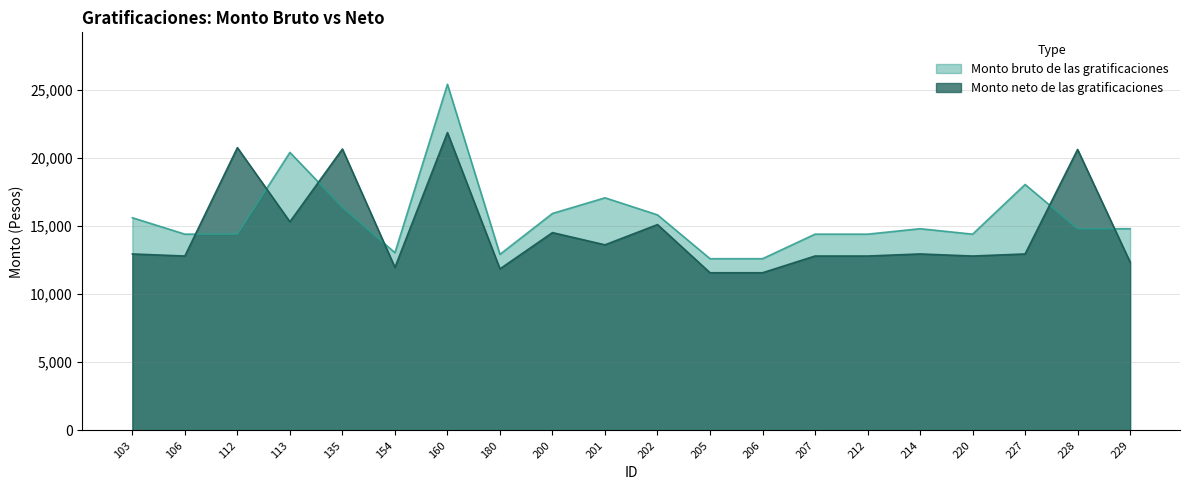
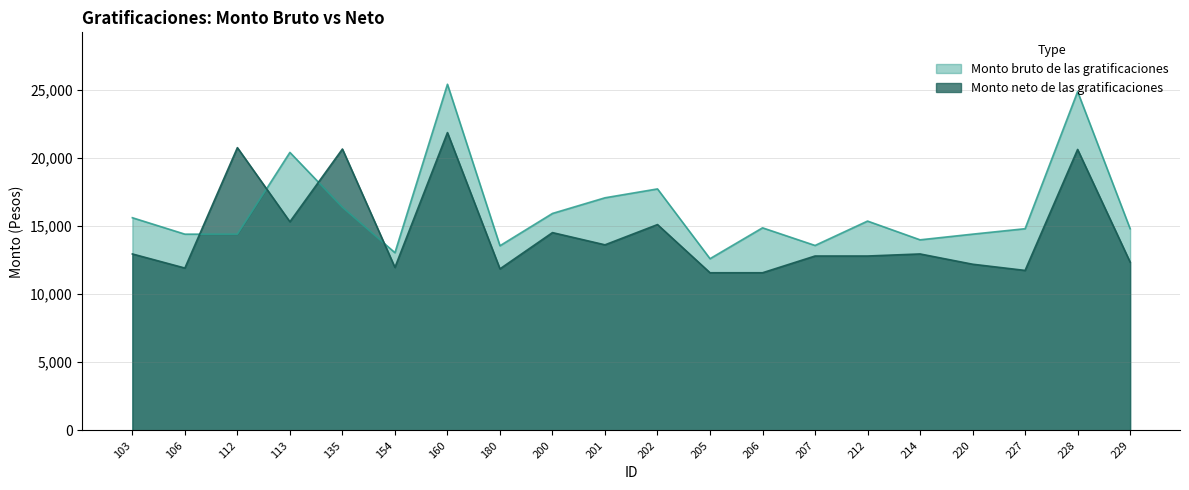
  {
    "Monto bruto de las gratificaciones": {
      "103": "15,600",
      "106": "14,400",
      "112": "14,400",
      "113": "20,400",
      "135": "16,400",
      "154": "13,000",
      "160": "25,400",
-     "180": "12,900",
+     "180": "13,600",
      "200": "15,900",
      "201": "17,100",
-     "202": "15,800",
+     "202": "17,700",
      "205": "12,600",
-     "206": "12,600",
-     "207": "14,400",
-     "212": "14,400",
-     "214": "14,800",
+     "206": "14,900",
+     "207": "13,600",
+     "212": "15,400",
+     "214": "14,000",
      "220": "14,400",
-     "227": "18,000",
-     "228": "14,800",
+     "227": "14,800",
+     "228": "24,900",
      "229": "14,800"
    },
    "Monto neto de las gratificaciones": {
      "103": "12,900",
-     "106": "12,800",
+     "106": "11,900",
      "112": "20,700",
      "113": "15,300",
      "135": "20,600",
      "154": "12,000",
      "160": "21,900",
      "180": "11,900",
      "200": "14,500",
      "201": "13,600",
      "202": "15,100",
      "205": "11,600",
      "206": "11,600",
      "207": "12,800",
      "212": "12,800",
      "214": "12,900",
-     "220": "12,800",
-     "227": "12,900",
+     "220": "12,200",
+     "227": "11,700",
      "228": "20,600",
      "229": "12,300"
    }
  }
